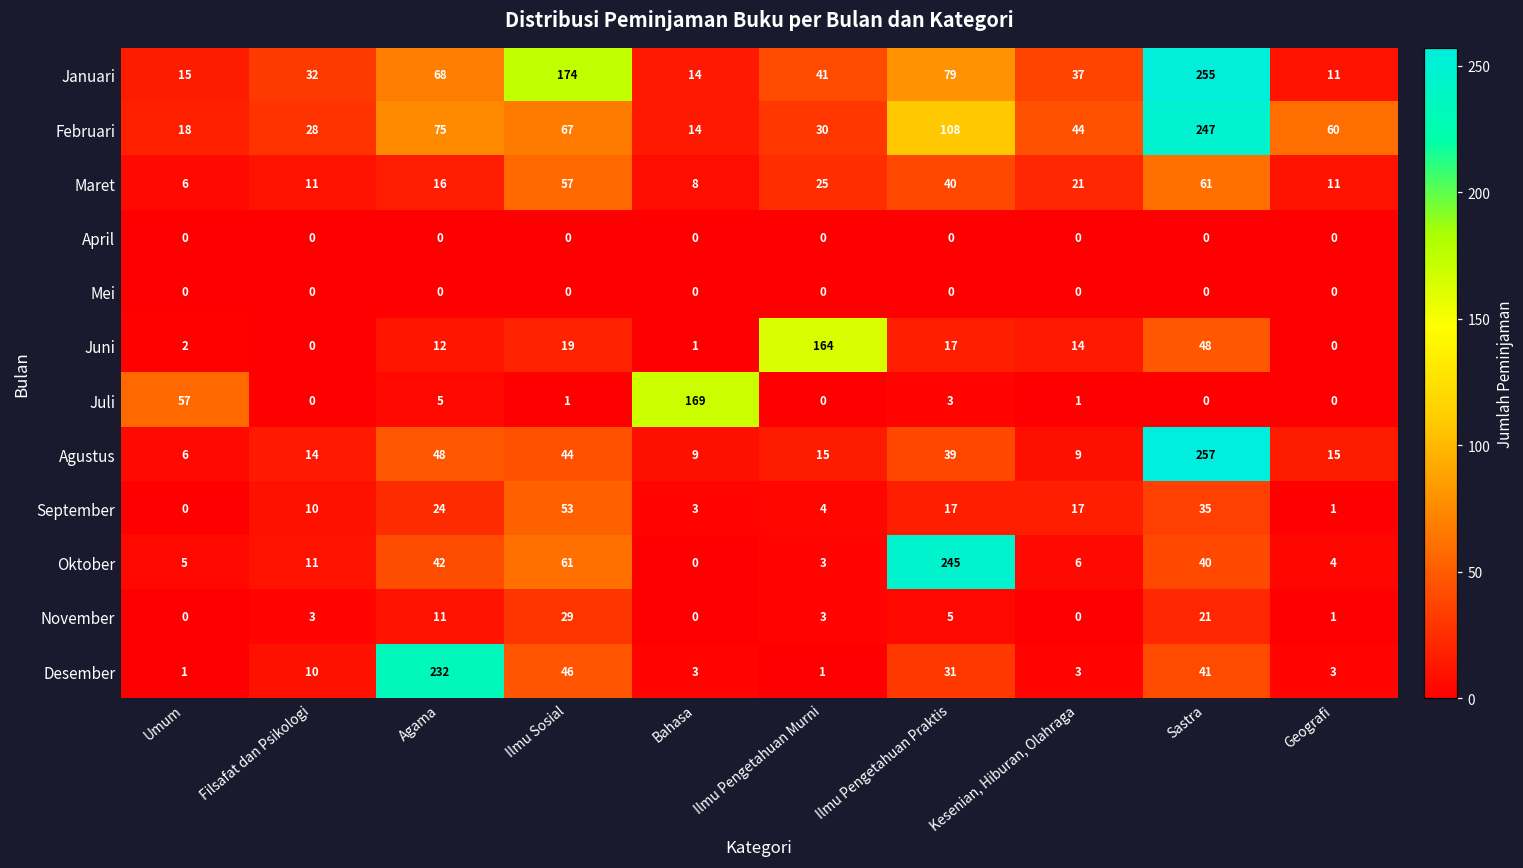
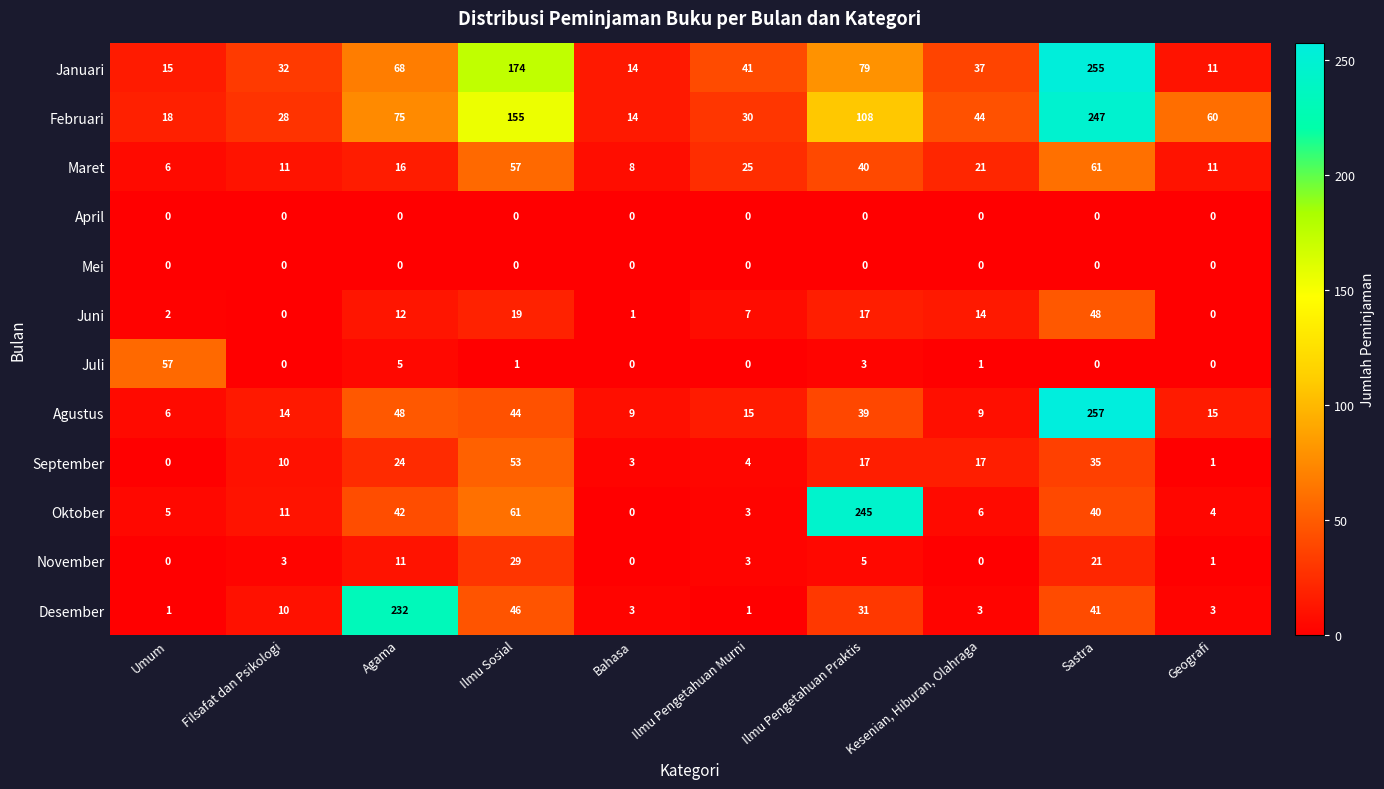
  {
    "Januari": {
      "Umum": 15,
      "Filsafat dan Psikologi": 32,
      "Agama": 68,
      "Ilmu Sosial": 174,
      "Bahasa": 14,
      "Ilmu Pengetahuan Murni": 41,
      "Ilmu Pengetahuan Praktis": 79,
      "Kesenian, Hiburan, Olahraga": 37,
      "Sastra": 255,
      "Geografi": 11
    },
    "Februari": {
      "Umum": 18,
      "Filsafat dan Psikologi": 28,
      "Agama": 75,
-     "Ilmu Sosial": 67,
+     "Ilmu Sosial": 155,
      "Bahasa": 14,
      "Ilmu Pengetahuan Murni": 30,
      "Ilmu Pengetahuan Praktis": 108,
      "Kesenian, Hiburan, Olahraga": 44,
      "Sastra": 247,
      "Geografi": 60
    },
    "Maret": {
      "Umum": 6,
      "Filsafat dan Psikologi": 11,
      "Agama": 16,
      "Ilmu Sosial": 57,
      "Bahasa": 8,
      "Ilmu Pengetahuan Murni": 25,
      "Ilmu Pengetahuan Praktis": 40,
      "Kesenian, Hiburan, Olahraga": 21,
      "Sastra": 61,
      "Geografi": 11
    },
    "April": {
      "Umum": 0,
      "Filsafat dan Psikologi": 0,
      "Agama": 0,
      "Ilmu Sosial": 0,
      "Bahasa": 0,
      "Ilmu Pengetahuan Murni": 0,
      "Ilmu Pengetahuan Praktis": 0,
      "Kesenian, Hiburan, Olahraga": 0,
      "Sastra": 0,
      "Geografi": 0
    },
    "Mei": {
      "Umum": 0,
      "Filsafat dan Psikologi": 0,
      "Agama": 0,
      "Ilmu Sosial": 0,
      "Bahasa": 0,
      "Ilmu Pengetahuan Murni": 0,
      "Ilmu Pengetahuan Praktis": 0,
      "Kesenian, Hiburan, Olahraga": 0,
      "Sastra": 0,
      "Geografi": 0
    },
    "Juni": {
      "Umum": 2,
      "Filsafat dan Psikologi": 0,
      "Agama": 12,
      "Ilmu Sosial": 19,
      "Bahasa": 1,
-     "Ilmu Pengetahuan Murni": 164,
+     "Ilmu Pengetahuan Murni": 7,
      "Ilmu Pengetahuan Praktis": 17,
      "Kesenian, Hiburan, Olahraga": 14,
      "Sastra": 48,
      "Geografi": 0
    },
    "Juli": {
      "Umum": 57,
      "Filsafat dan Psikologi": 0,
      "Agama": 5,
      "Ilmu Sosial": 1,
-     "Bahasa": 169,
+     "Bahasa": 0,
      "Ilmu Pengetahuan Murni": 0,
      "Ilmu Pengetahuan Praktis": 3,
      "Kesenian, Hiburan, Olahraga": 1,
      "Sastra": 0,
      "Geografi": 0
    },
    "Agustus": {
      "Umum": 6,
      "Filsafat dan Psikologi": 14,
      "Agama": 48,
      "Ilmu Sosial": 44,
      "Bahasa": 9,
      "Ilmu Pengetahuan Murni": 15,
      "Ilmu Pengetahuan Praktis": 39,
      "Kesenian, Hiburan, Olahraga": 9,
      "Sastra": 257,
      "Geografi": 15
    },
    "September": {
      "Umum": 0,
      "Filsafat dan Psikologi": 10,
      "Agama": 24,
      "Ilmu Sosial": 53,
      "Bahasa": 3,
      "Ilmu Pengetahuan Murni": 4,
      "Ilmu Pengetahuan Praktis": 17,
      "Kesenian, Hiburan, Olahraga": 17,
      "Sastra": 35,
      "Geografi": 1
    },
    "Oktober": {
      "Umum": 5,
      "Filsafat dan Psikologi": 11,
      "Agama": 42,
      "Ilmu Sosial": 61,
      "Bahasa": 0,
      "Ilmu Pengetahuan Murni": 3,
      "Ilmu Pengetahuan Praktis": 245,
      "Kesenian, Hiburan, Olahraga": 6,
      "Sastra": 40,
      "Geografi": 4
    },
    "November": {
      "Umum": 0,
      "Filsafat dan Psikologi": 3,
      "Agama": 11,
      "Ilmu Sosial": 29,
      "Bahasa": 0,
      "Ilmu Pengetahuan Murni": 3,
      "Ilmu Pengetahuan Praktis": 5,
      "Kesenian, Hiburan, Olahraga": 0,
      "Sastra": 21,
      "Geografi": 1
    },
    "Desember": {
      "Umum": 1,
      "Filsafat dan Psikologi": 10,
      "Agama": 232,
      "Ilmu Sosial": 46,
      "Bahasa": 3,
      "Ilmu Pengetahuan Murni": 1,
      "Ilmu Pengetahuan Praktis": 31,
      "Kesenian, Hiburan, Olahraga": 3,
      "Sastra": 41,
      "Geografi": 3
    }
  }
